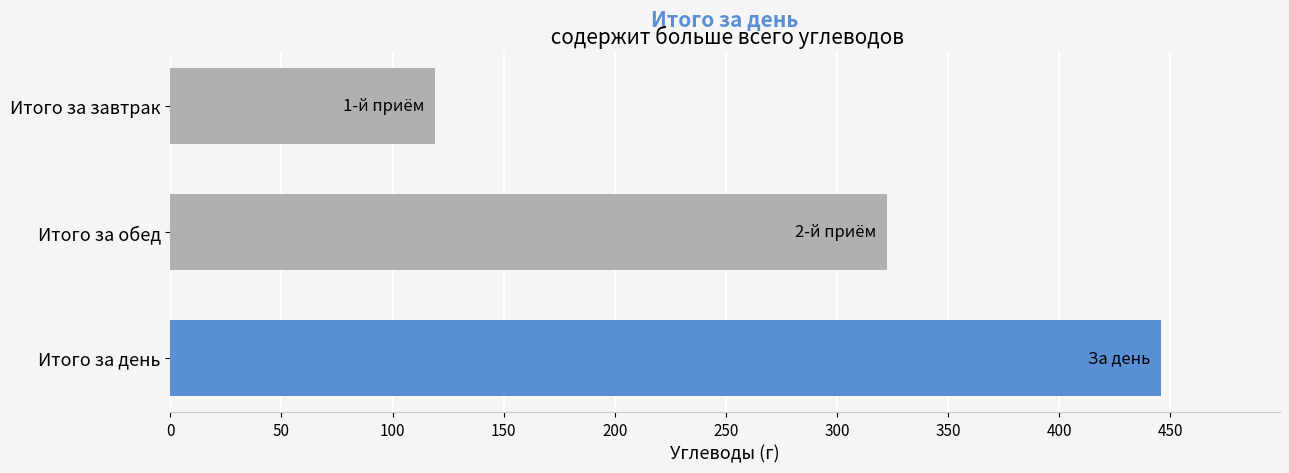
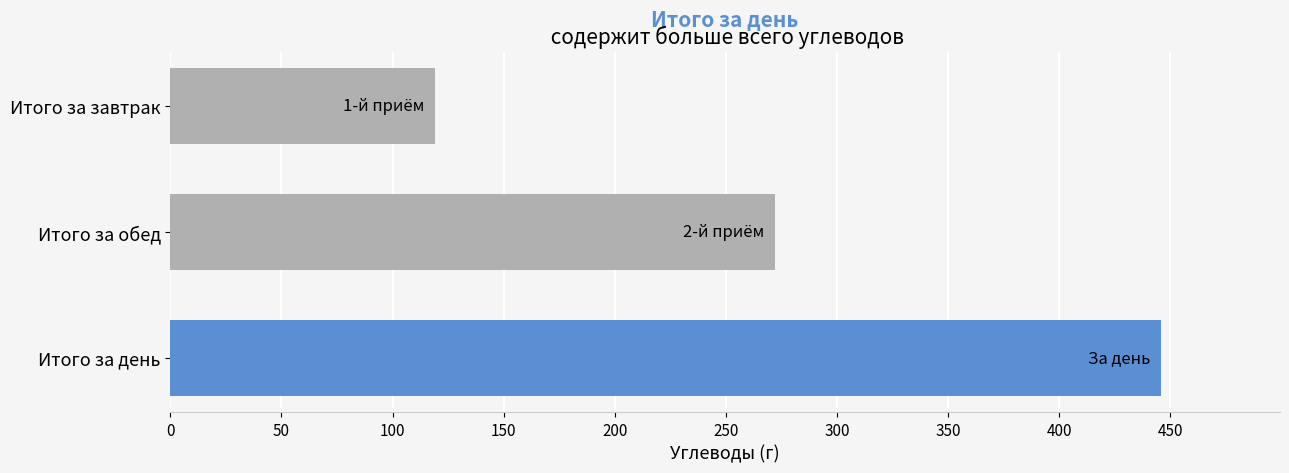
  {
-   "Итого за обед": 323,
+   "Итого за обед": 272,
    "Итого за день": 446
  }
